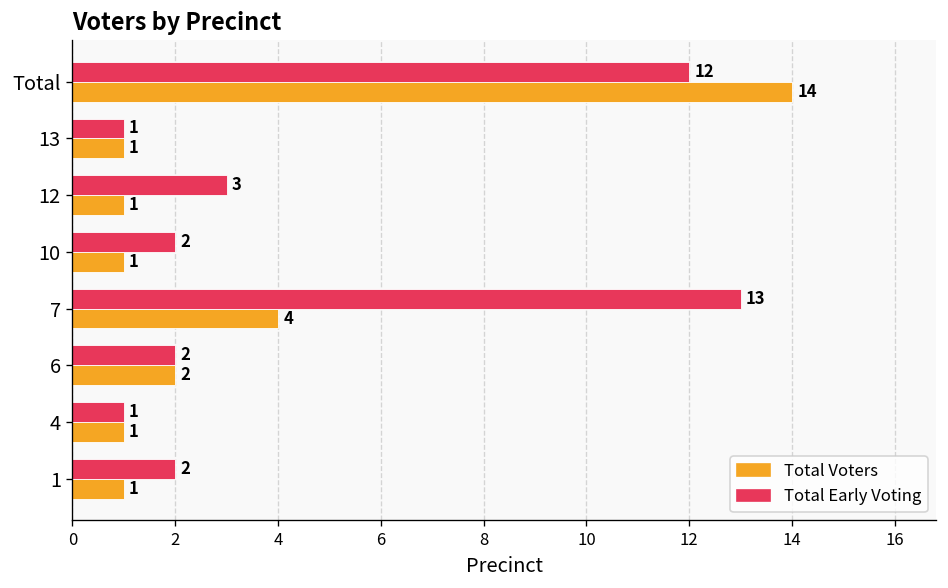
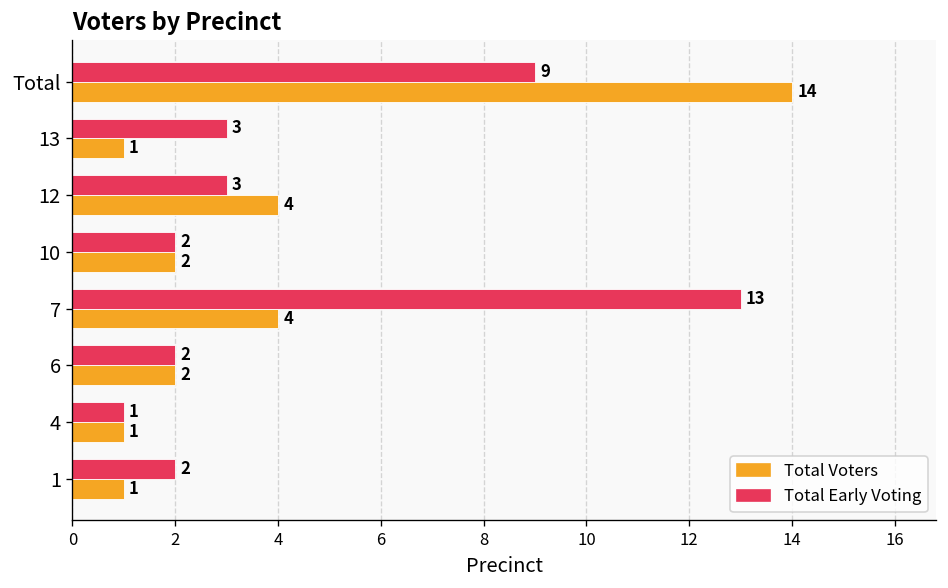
  {
    "Total Voters": {
      "Total": 14,
      "13": 1,
-     "12": 1,
-     "10": 1,
+     "12": 4,
+     "10": 2,
      "7": 4,
      "6": 2,
      "4": 1,
      "1": 1
    },
    "Total Early Voting": {
-     "Total": 12,
-     "13": 1,
+     "Total": 9,
+     "13": 3,
      "12": 3,
      "10": 2,
      "7": 13,
      "6": 2,
      "4": 1,
      "1": 2
    }
  }
